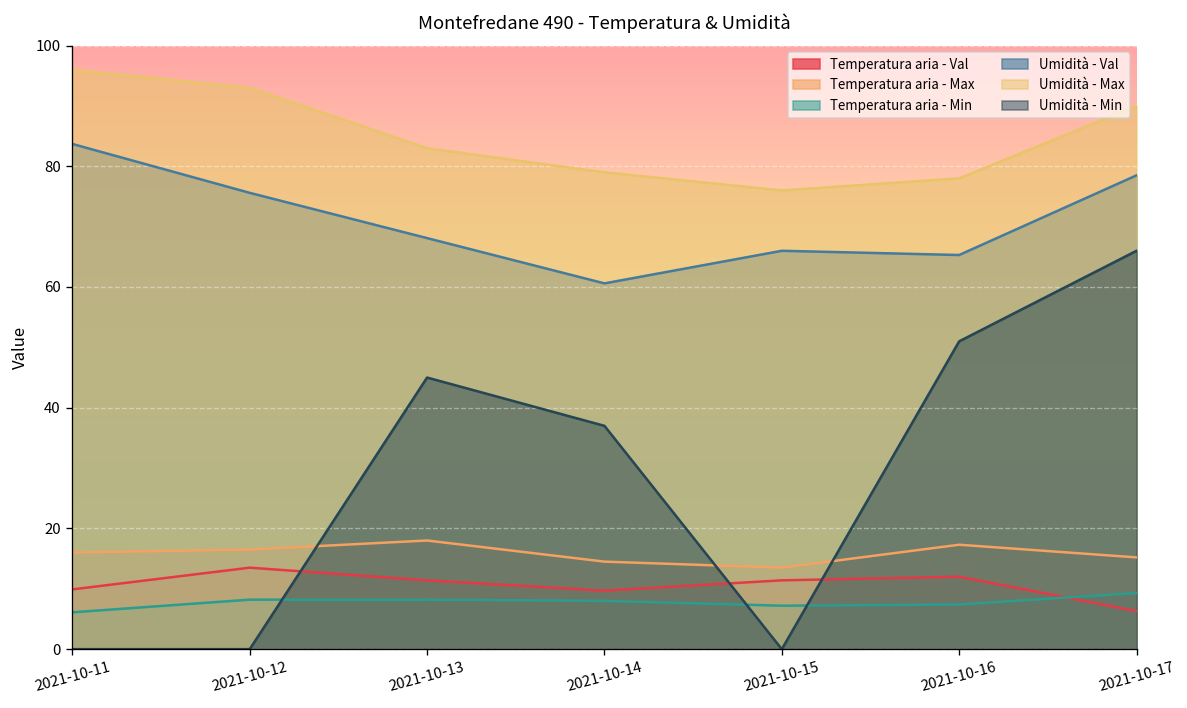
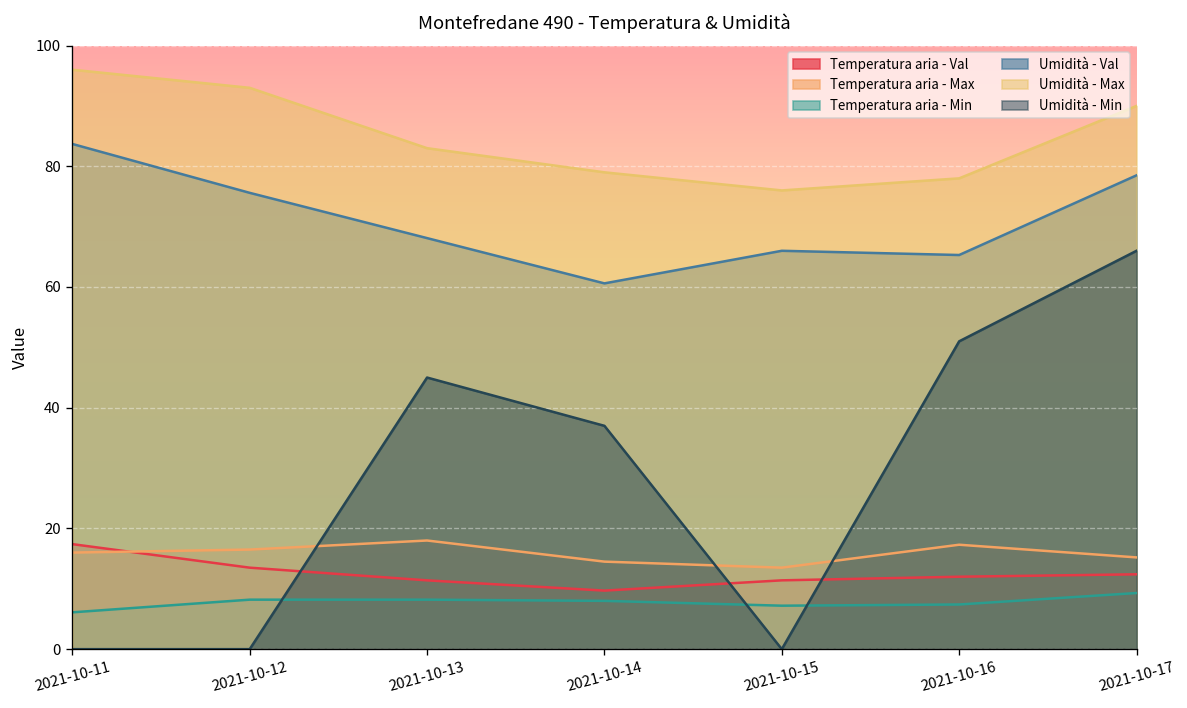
  {
    "Temperatura aria - Val": {
-     "2021-10-11": 10,
+     "2021-10-11": 17,
      "2021-10-12": 14,
      "2021-10-13": 11,
      "2021-10-14": 10,
      "2021-10-15": 11,
      "2021-10-16": 12,
-     "2021-10-17": 6
+     "2021-10-17": 12
    }
  }
